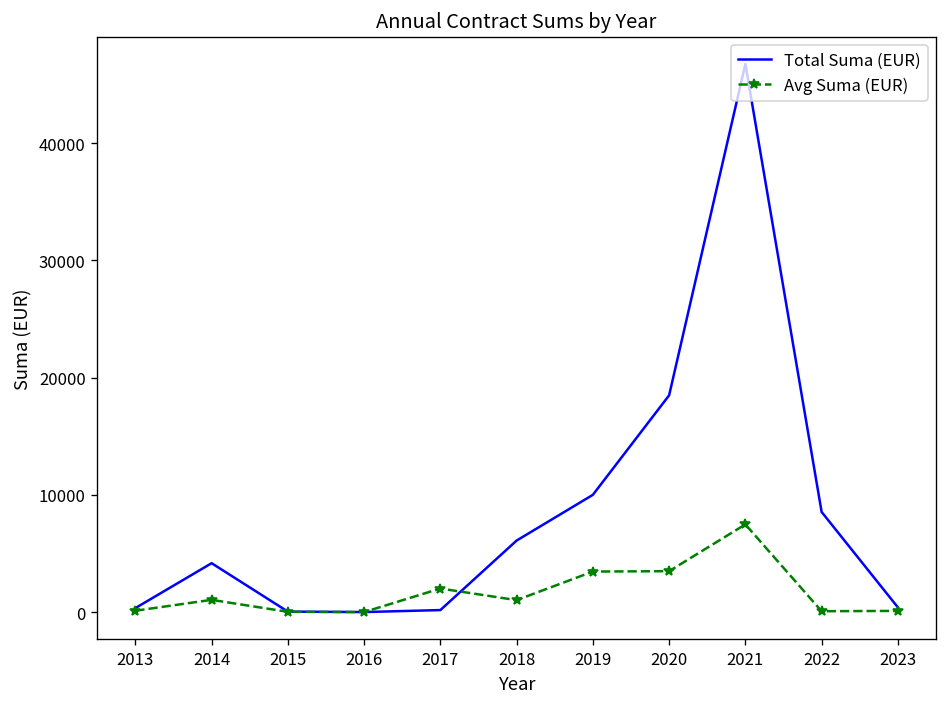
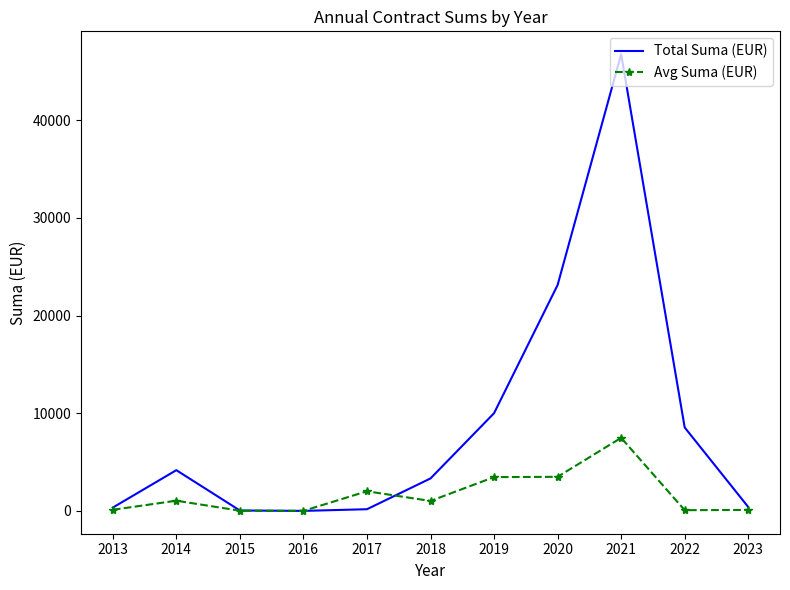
  {
    "Total Suma (EUR)": {
      "2014": 4000,
      "2017": 0,
-     "2018": 6000,
+     "2018": 3000,
      "2019": 10000,
-     "2020": 18000,
+     "2020": 23000,
      "2022": 9000,
      "2023": 0
    },
    "Avg Suma (EUR)": {
      "2014": 1000,
      "2017": 2000,
      "2018": 1000,
      "2019": 3000,
      "2020": 3000,
      "2021": 7000,
      "2022": 0,
      "2023": 0
    }
  }
